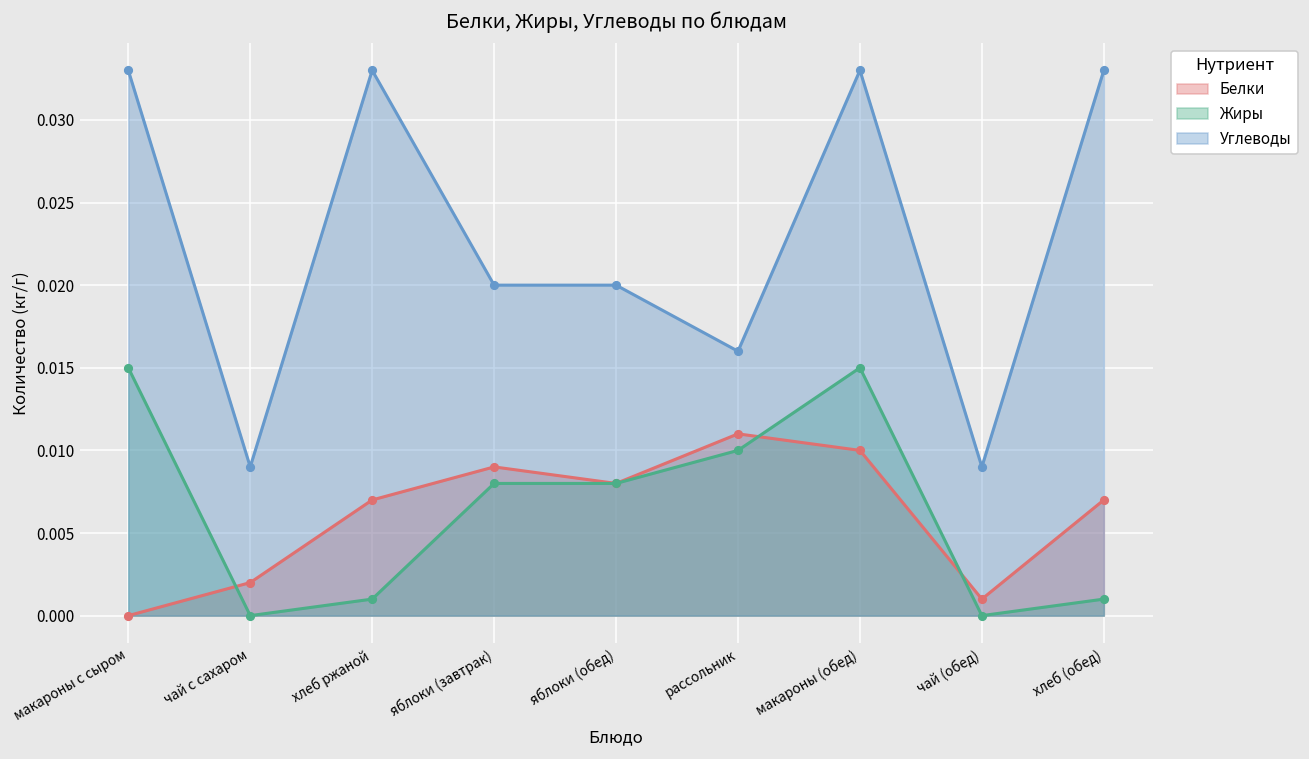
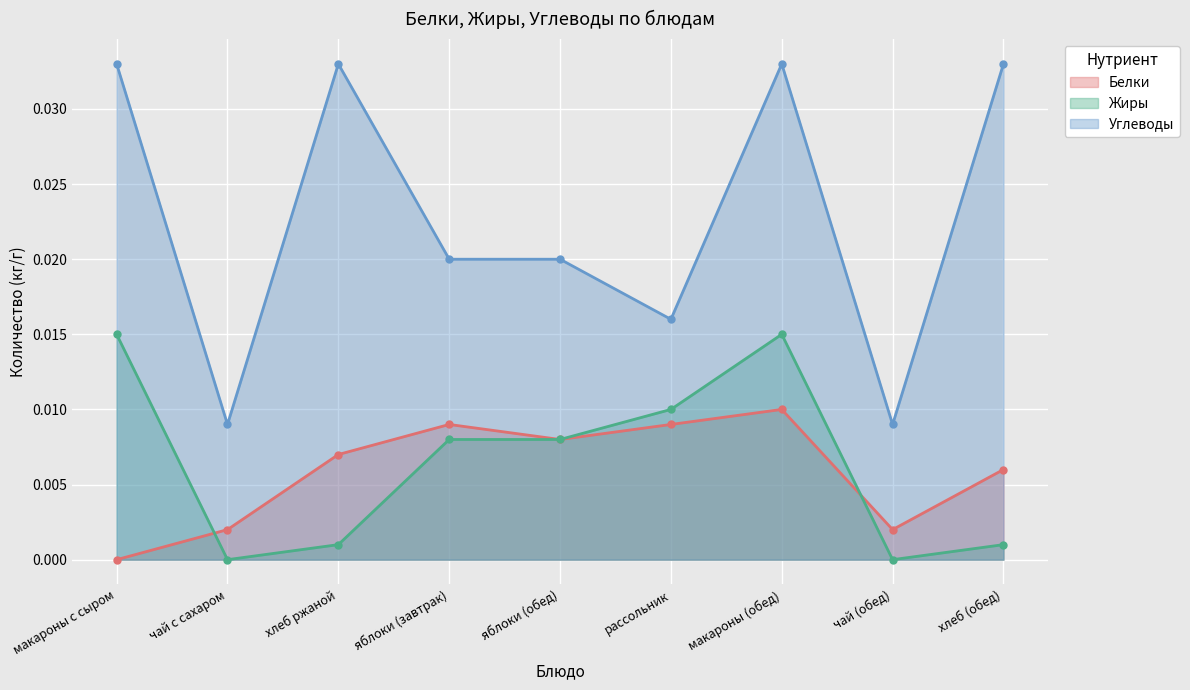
  {
    "Белки": {
      "макароны с сыром": 0.000,
      "чай с сахаром": 0.002,
      "хлеб ржаной": 0.007,
      "яблоки (завтрак)": 0.009,
-     "рассольник": 0.011,
+     "рассольник": 0.009,
      "макароны (обед)": 0.010,
-     "чай (обед)": 0.001,
-     "хлеб (обед)": 0.007
+     "чай (обед)": 0.002,
+     "хлеб (обед)": 0.006
    }
  }
